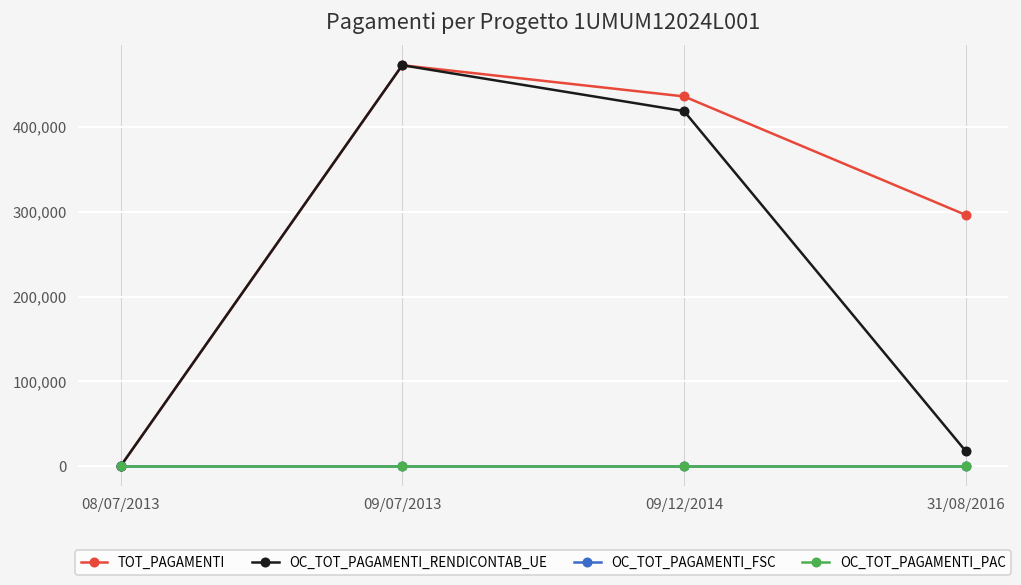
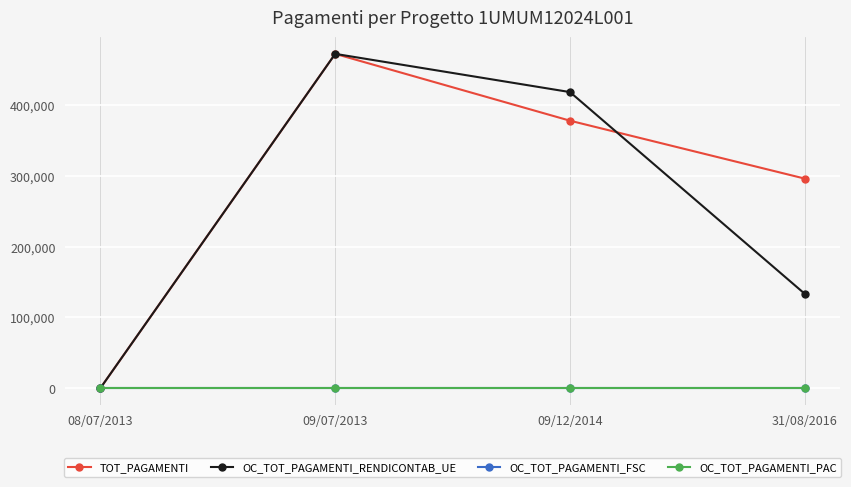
  {
    "TOT_PAGAMENTI": {
-     "09/12/2014": "440,000",
+     "09/12/2014": "380,000",
      "31/08/2016": "300,000"
    },
    "OC_TOT_PAGAMENTI_RENDICONTAB_UE": {
      "09/12/2014": "420,000",
-     "31/08/2016": "20,000"
+     "31/08/2016": "130,000"
    },
    "OC_TOT_PAGAMENTI_PAC": {
      "09/07/2013": "0",
      "09/12/2014": "0",
      "31/08/2016": "0"
    }
  }
